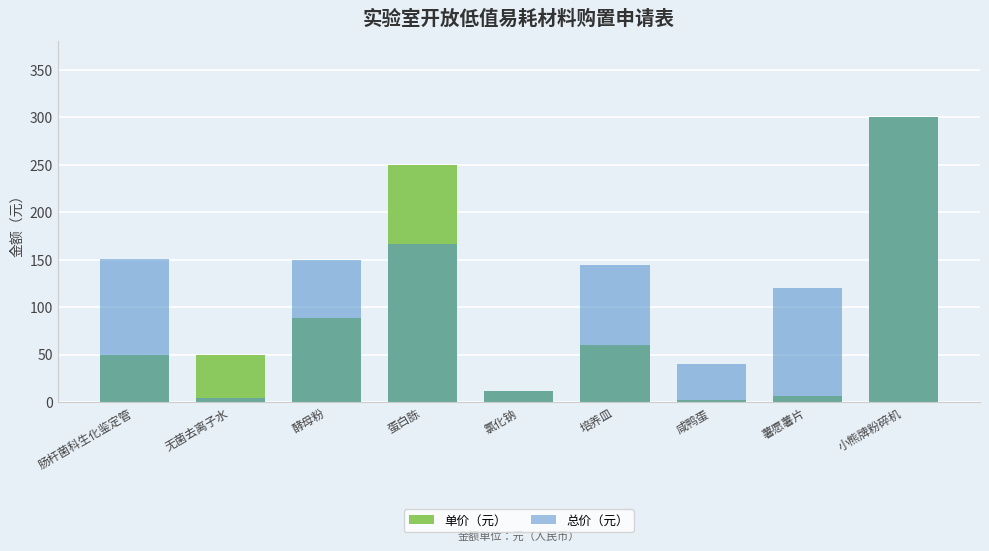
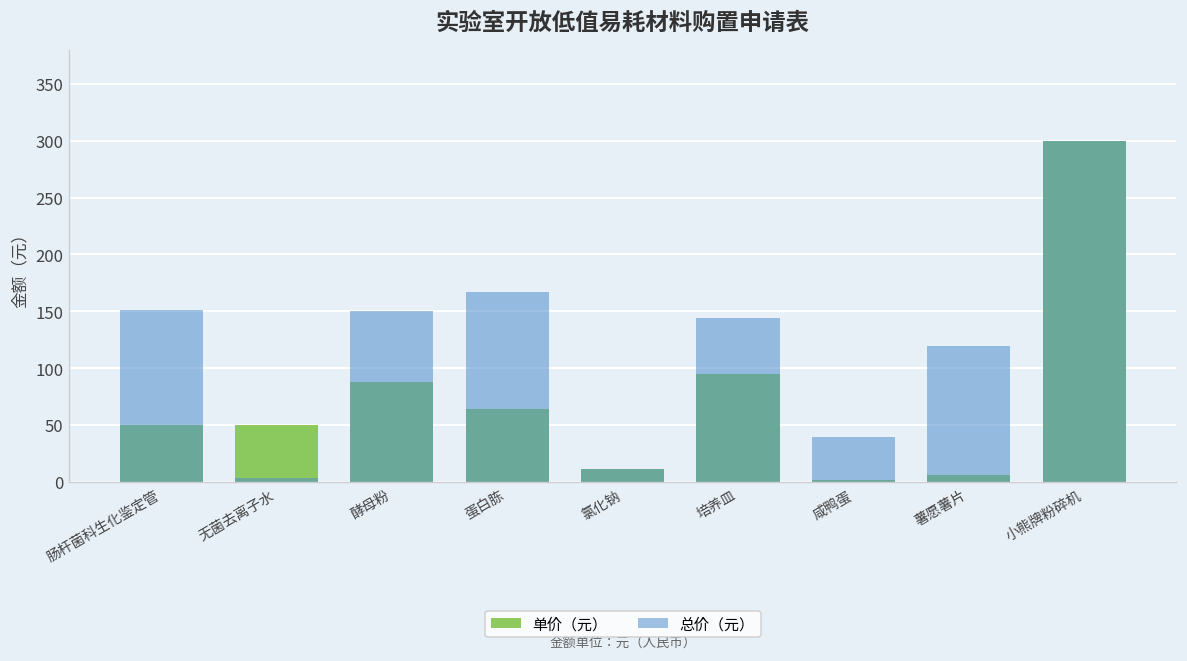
  {
    "单价（元）": {
      "无菌去离子水": 50,
-     "蛋白胨": 250,
+     "蛋白胨": 60,
      "氯化钠": 10,
-     "培养皿": 60,
+     "培养皿": 100,
      "小熊牌粉碎机": 300
    },
    "总价（元）": {
      "肠杆菌科生化鉴定管": 150,
      "酵母粉": 150,
      "氯化钠": 10,
      "培养皿": 140,
      "咸鸭蛋": 40,
      "薯愿薯片": 120,
      "小熊牌粉碎机": 300
    }
  }
